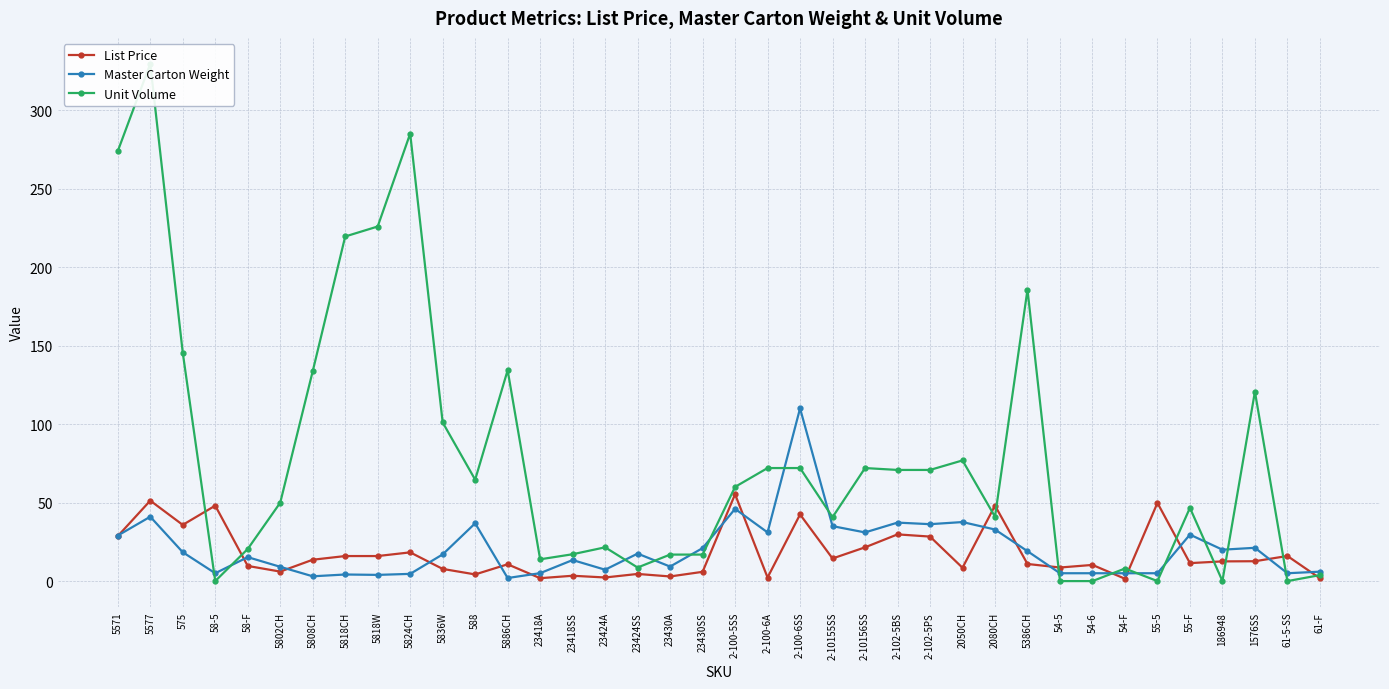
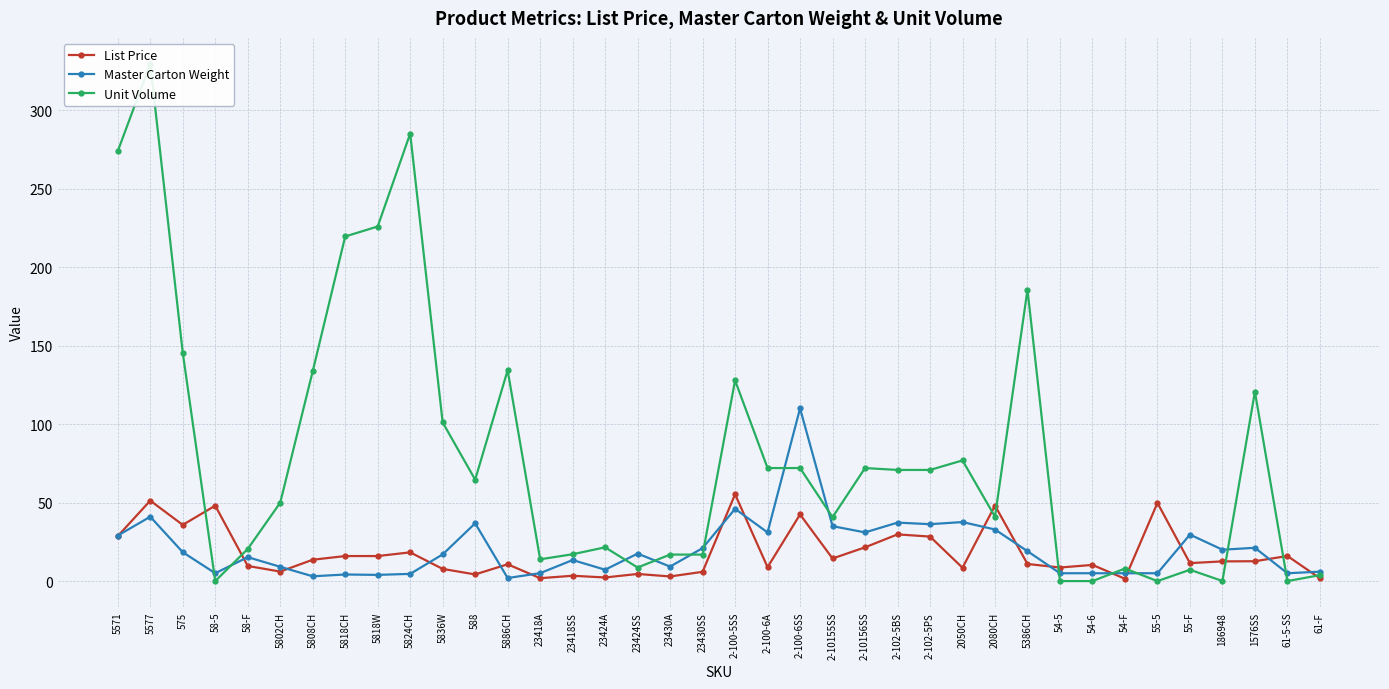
  {
    "List Price": {
      "5577": 51,
      "575": 36,
      "58-5": 48,
      "58-F": 10,
      "5802CH": 6,
      "5808CH": 14,
      "5818CH": 16,
      "5818W": 16,
      "5824CH": 18,
      "5836W": 8,
      "588": 4,
      "5886CH": 11,
      "23418A": 2,
      "23418SS": 3,
      "23424A": 2,
      "23424SS": 5,
      "23430A": 3,
      "23430SS": 6,
      "2-100-5SS": 55,
-     "2-100-6A": 2,
+     "2-100-6A": 9,
      "2-100-6SS": 42,
      "2-10155SS": 14,
      "2-10156SS": 22,
      "2-102-5BS": 30,
      "2-102-5PS": 28,
      "2050CH": 9,
      "2080CH": 48,
      "5386CH": 11,
      "54-5": 9,
      "54-6": 10,
      "54-F": 2,
      "55-5": 50,
      "55-F": 11,
      "186948": 13,
      "1576SS": 13,
      "61-5-SS": 16,
      "61-F": 2
    },
    "Master Carton Weight": {
      "5577": 41,
      "575": 18,
      "58-5": 5,
      "58-F": 15,
      "5802CH": 9,
      "5808CH": 3,
      "5818CH": 4,
      "5818W": 4,
      "5824CH": 5,
      "5836W": 17,
      "588": 37,
      "5886CH": 2,
      "23418A": 5,
      "23418SS": 13,
      "23424A": 7,
      "23424SS": 18,
      "23430A": 9,
      "23430SS": 21,
      "2-100-5SS": 46,
      "2-100-6A": 31,
      "2-100-6SS": 110,
      "2-10155SS": 35,
      "2-10156SS": 31,
      "2-102-5BS": 37,
      "2-102-5PS": 36,
      "2050CH": 38,
      "2080CH": 33,
      "5386CH": 19,
      "54-5": 5,
      "54-6": 5,
      "54-F": 5,
      "55-5": 5,
      "55-F": 30,
      "186948": 20,
      "1576SS": 21,
      "61-5-SS": 5,
      "61-F": 6
    },
    "Unit Volume": {
      "5571": 274,
      "575": 145,
      "58-5": 0,
      "58-F": 20,
      "5802CH": 50,
      "5808CH": 134,
      "5818CH": 219,
      "5818W": 226,
      "5824CH": 285,
      "5836W": 101,
      "588": 65,
      "5886CH": 134,
      "23418A": 14,
      "23418SS": 17,
      "23424A": 22,
      "23424SS": 9,
      "23430A": 17,
      "23430SS": 17,
-     "2-100-5SS": 60,
+     "2-100-5SS": 128,
      "2-100-6A": 72,
      "2-100-6SS": 72,
      "2-10155SS": 41,
      "2-10156SS": 72,
      "2-102-5BS": 71,
      "2-102-5PS": 71,
      "2050CH": 77,
      "2080CH": 41,
      "5386CH": 186,
      "54-5": 0,
      "54-6": 0,
      "54-F": 8,
      "55-5": 0,
-     "55-F": 47,
+     "55-F": 7,
      "186948": 0,
      "1576SS": 121,
      "61-5-SS": 0,
      "61-F": 4
    }
  }
